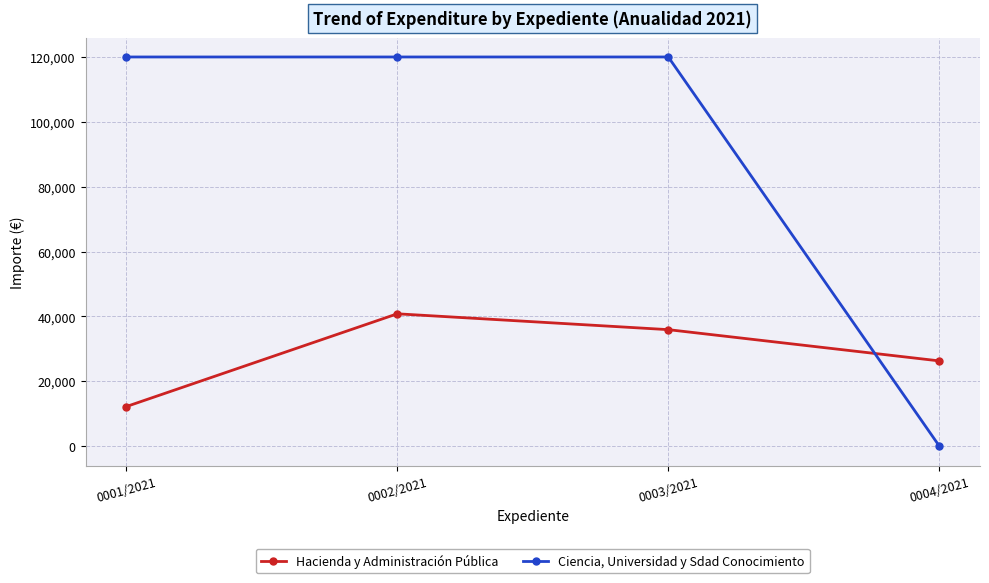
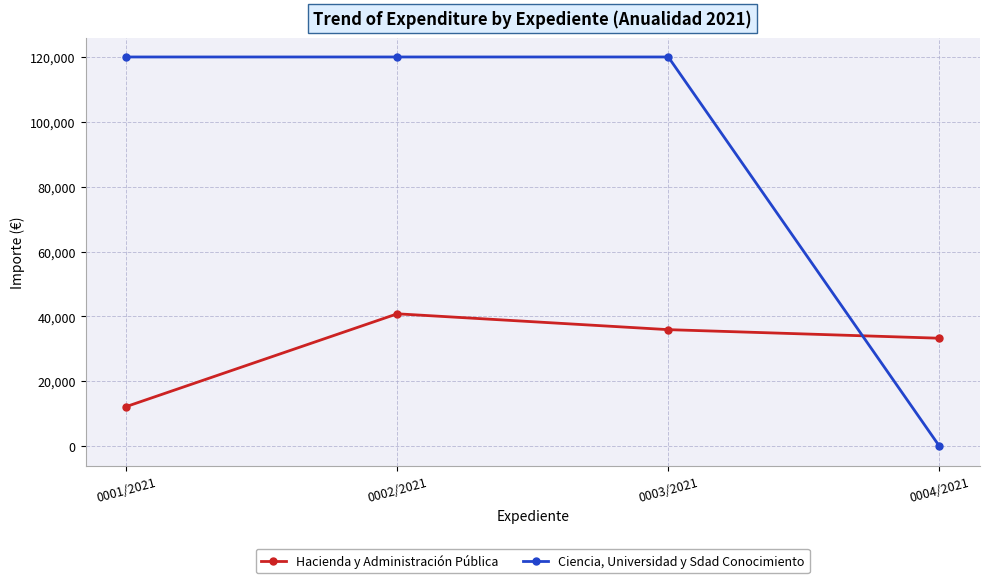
  {
    "Hacienda y Administración Pública": {
      "0001/2021": "12,000",
      "0002/2021": "41,000",
      "0003/2021": "36,000",
-     "0004/2021": "26,000"
+     "0004/2021": "33,000"
    },
    "Ciencia, Universidad y Sdad Conocimiento": {
      "0001/2021": "120,000",
      "0002/2021": "120,000",
      "0003/2021": "120,000",
      "0004/2021": "0"
    }
  }
